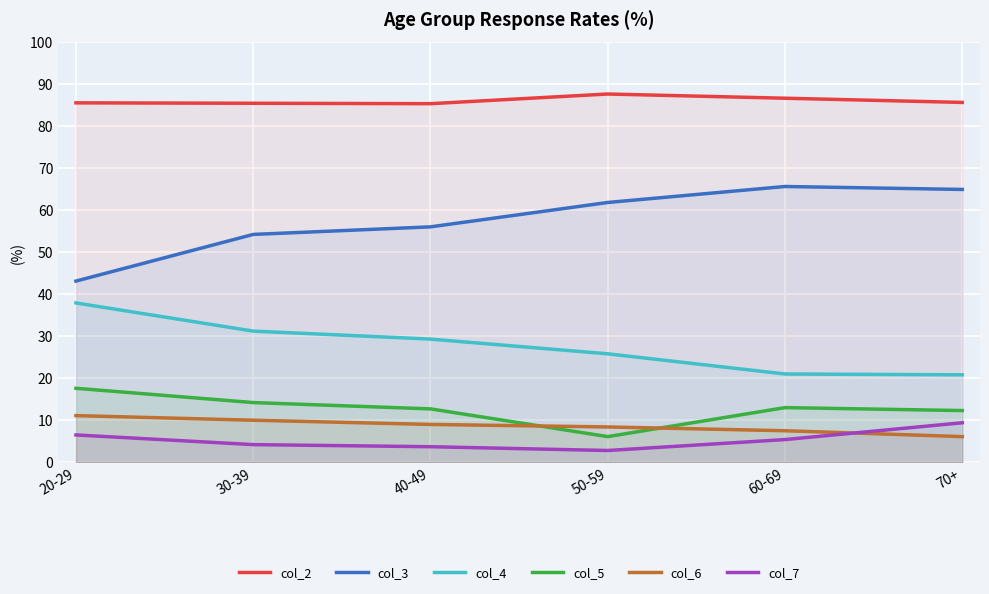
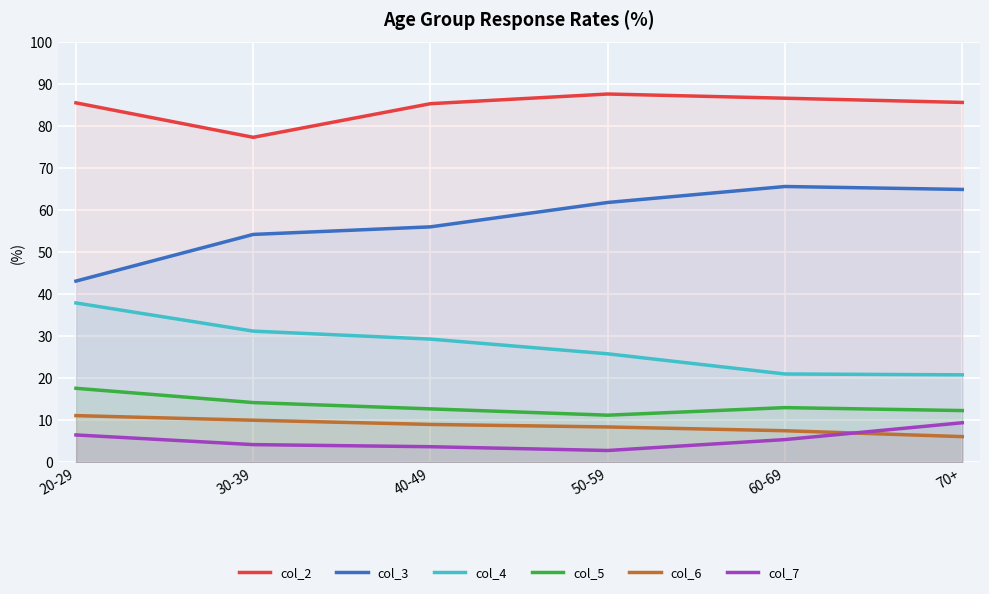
  {
    "col_2": {
      "20-29": 86,
-     "30-39": 85,
+     "30-39": 77,
      "40-49": 85,
      "50-59": 88,
      "60-69": 87,
      "70+": 86
    },
    "col_3": {
      "20-29": 43,
      "30-39": 54,
      "40-49": 56,
      "50-59": 62,
      "60-69": 66,
      "70+": 65
    },
    "col_4": {
      "20-29": 38,
      "30-39": 31,
      "40-49": 29,
      "50-59": 26,
      "60-69": 21,
      "70+": 21
    },
    "col_5": {
      "20-29": 18,
      "30-39": 14,
      "40-49": 13,
-     "50-59": 6,
+     "50-59": 11,
      "60-69": 13,
      "70+": 12
    },
    "col_6": {
      "20-29": 11,
      "30-39": 10,
      "40-49": 9,
      "50-59": 8,
      "60-69": 8,
      "70+": 6
    },
    "col_7": {
      "20-29": 7,
      "30-39": 4,
      "40-49": 4,
      "50-59": 3,
      "60-69": 5,
      "70+": 9
    }
  }
